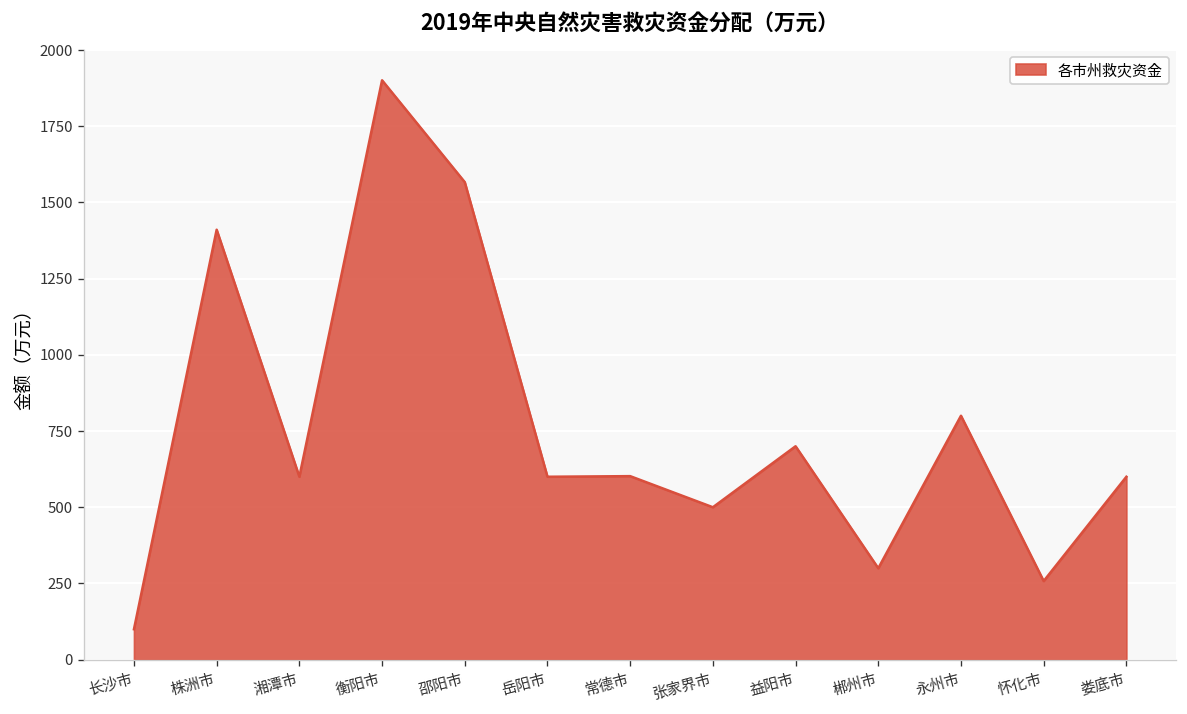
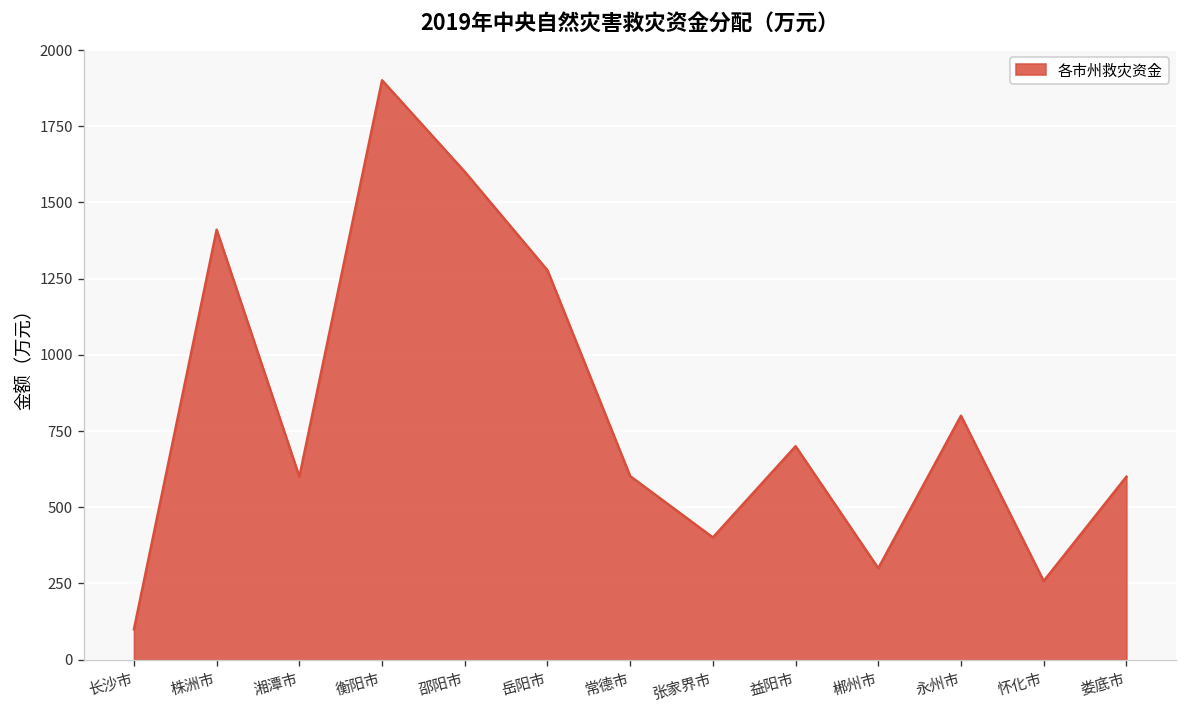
  {
    "长沙市": 100,
    "株洲市": 1410,
    "湘潭市": 600,
    "衡阳市": 1900,
-   "邵阳市": 1570,
-   "岳阳市": 600,
+   "邵阳市": 1600,
+   "岳阳市": 1280,
    "常德市": 600,
-   "张家界市": 500,
+   "张家界市": 400,
    "益阳市": 700,
    "郴州市": 300,
    "永州市": 800,
    "怀化市": 260,
    "娄底市": 600
  }
